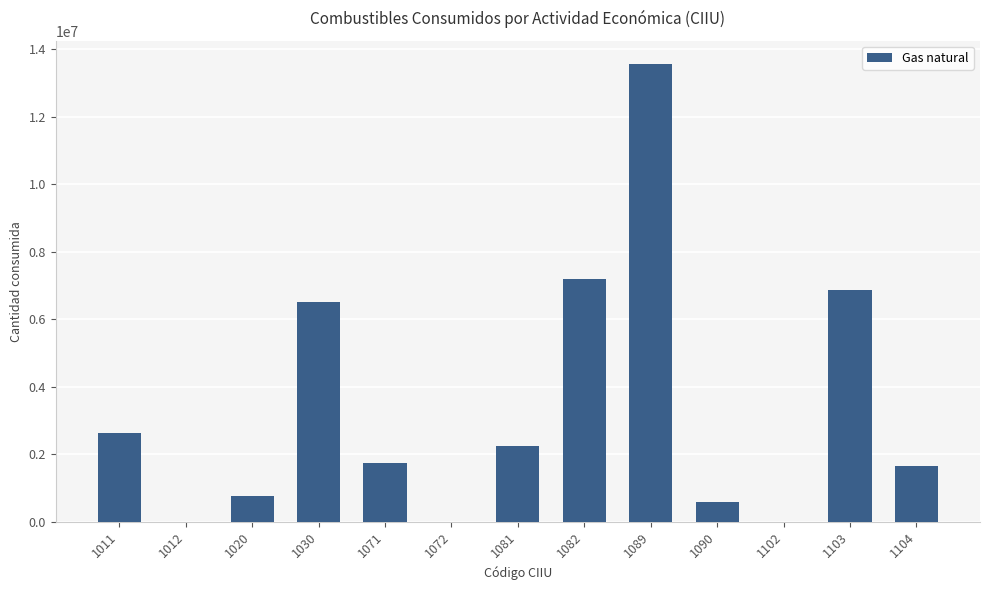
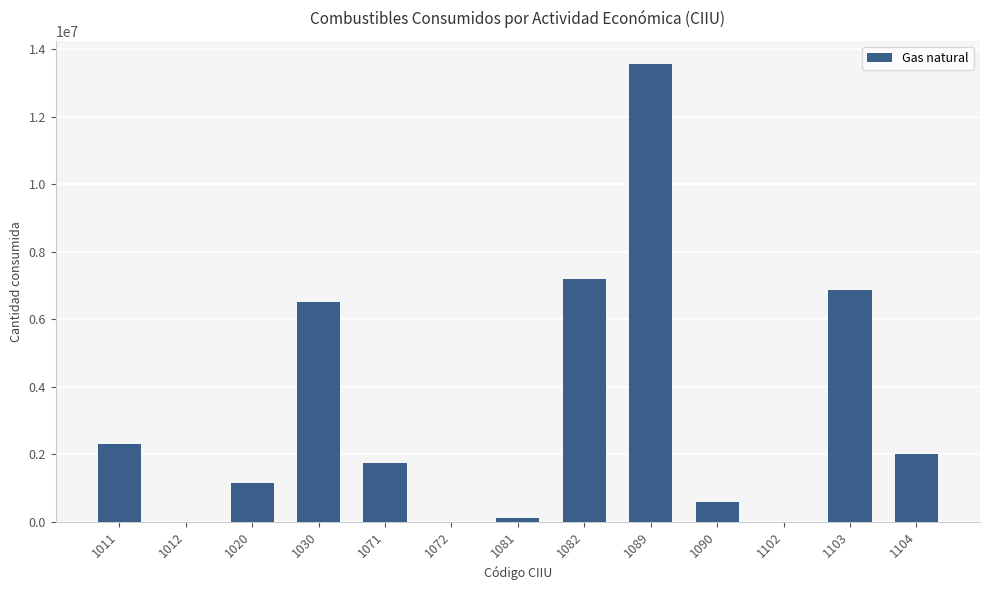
  {
-   "1011": 2600000,
+   "1011": 2300000,
    "1012": 0,
-   "1020": 800000,
+   "1020": 1100000,
    "1030": 6500000,
    "1071": 1700000,
    "1072": 0,
-   "1081": 2300000,
+   "1081": 100000,
    "1082": 7200000,
    "1089": 13600000,
    "1090": 600000,
    "1102": 0,
    "1103": 6900000,
-   "1104": 1700000
+   "1104": 2000000
  }
